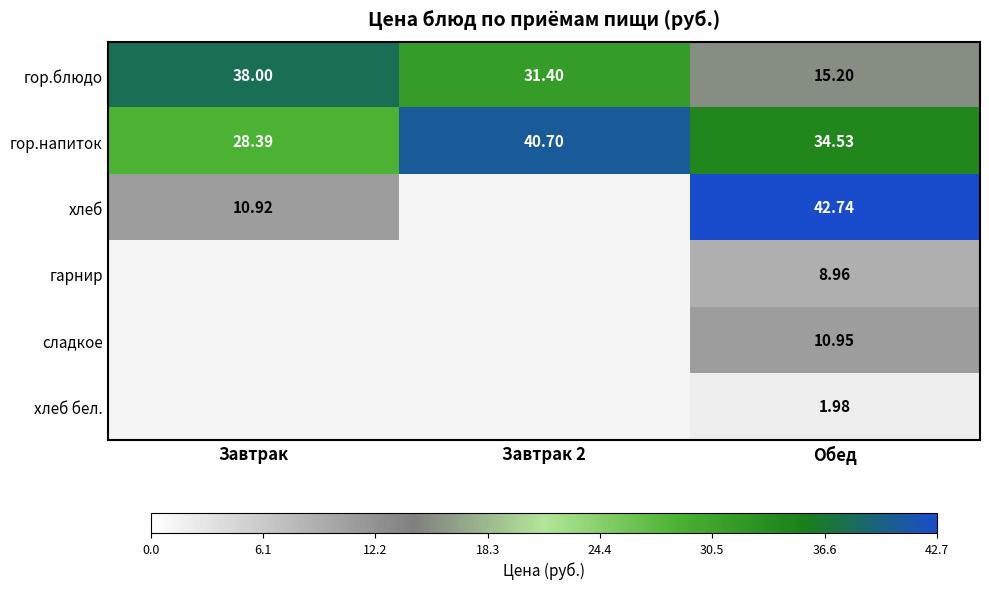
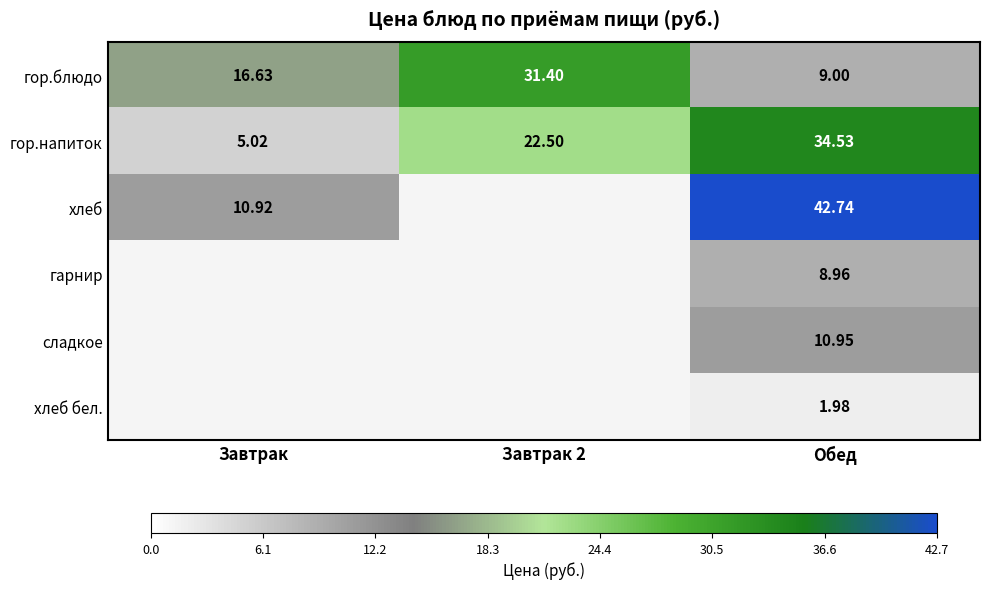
  {
    "гор.блюдо": {
-     "Завтрак": 38.00,
+     "Завтрак": 16.63,
      "Завтрак 2": 31.40,
-     "Обед": 15.20
+     "Обед": 9.00
    },
    "гор.напиток": {
-     "Завтрак": 28.39,
-     "Завтрак 2": 40.70,
+     "Завтрак": 5.02,
+     "Завтрак 2": 22.50,
      "Обед": 34.53
    },
    "хлеб": {
      "Завтрак": 10.92,
      "Обед": 42.74
    },
    "гарнир": {
      "Обед": 8.96
    },
    "сладкое": {
      "Обед": 10.95
    },
    "хлеб бел.": {
      "Обед": 1.98
    }
  }
